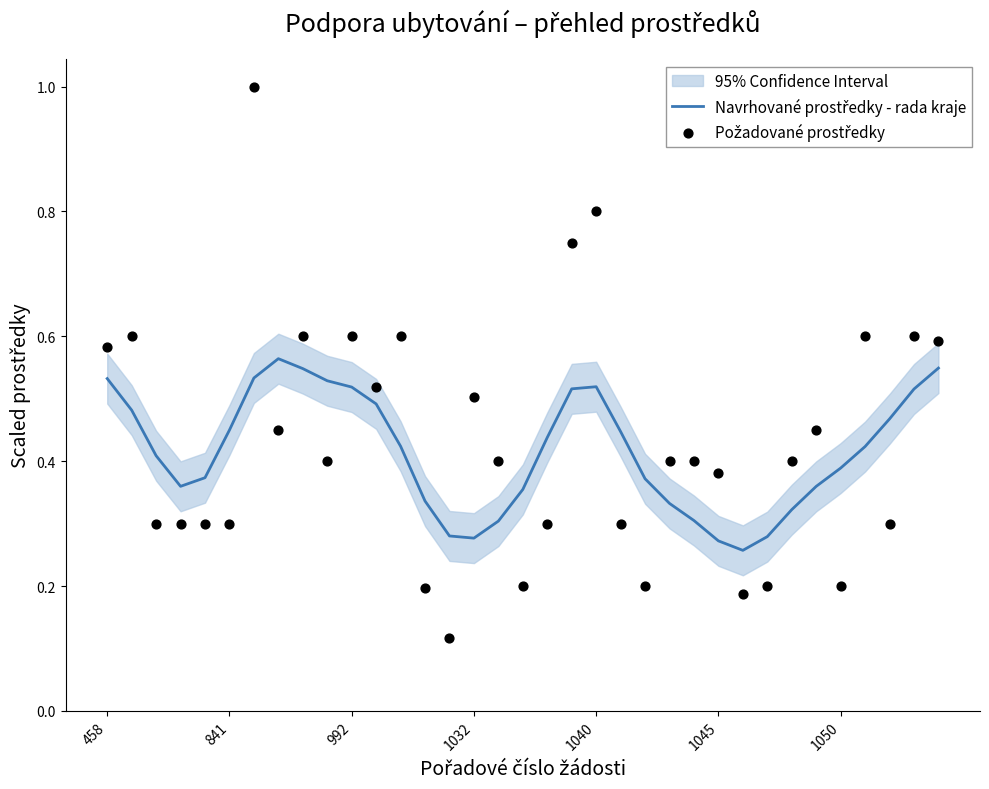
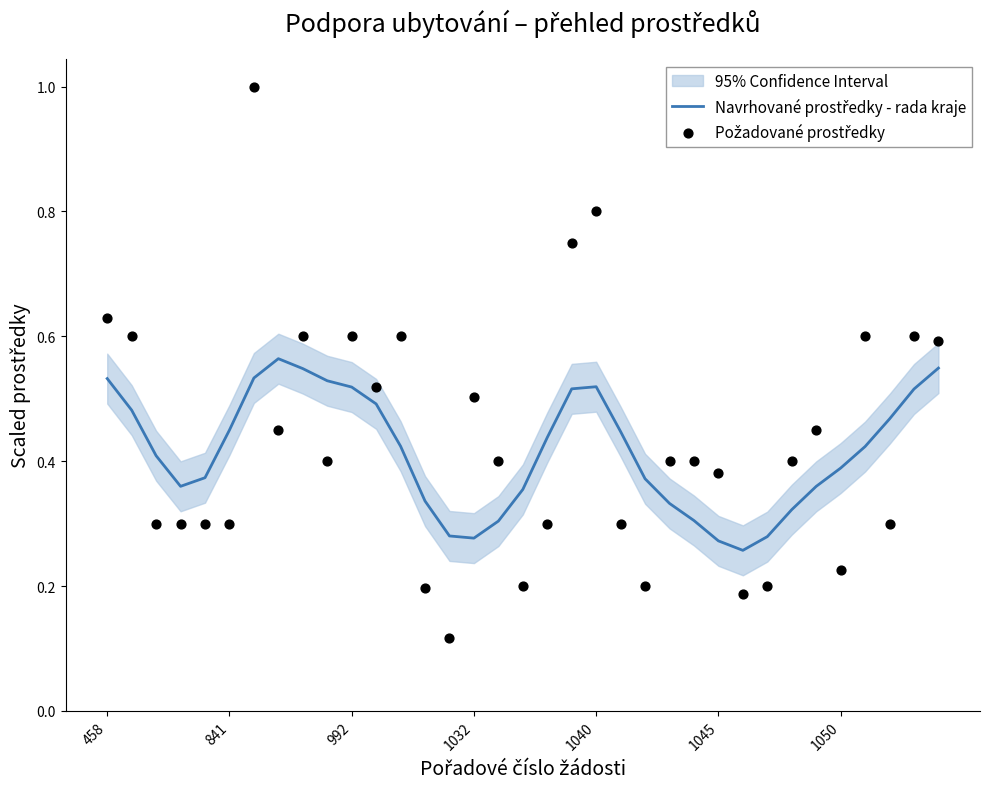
  {
    "Navrhované prostředky - rada kraje": {
      "458": 0.53,
      "841": 0.45,
      "992": 0.52,
      "1032": 0.28,
      "1040": 0.52,
      "1045": 0.27,
      "1050": 0.39
    },
    "Požadované prostředky": {
-     "458": 0.58,
-     "1050": 0.20
+     "458": 0.63,
+     "1050": 0.23
    }
  }
